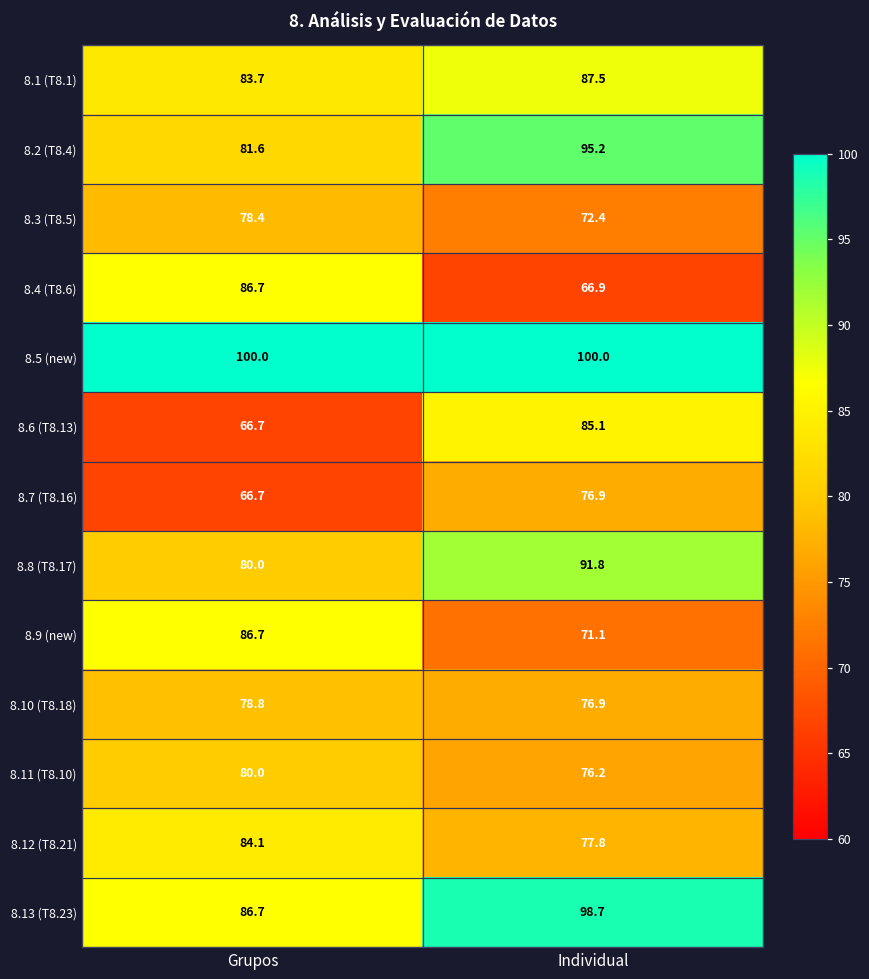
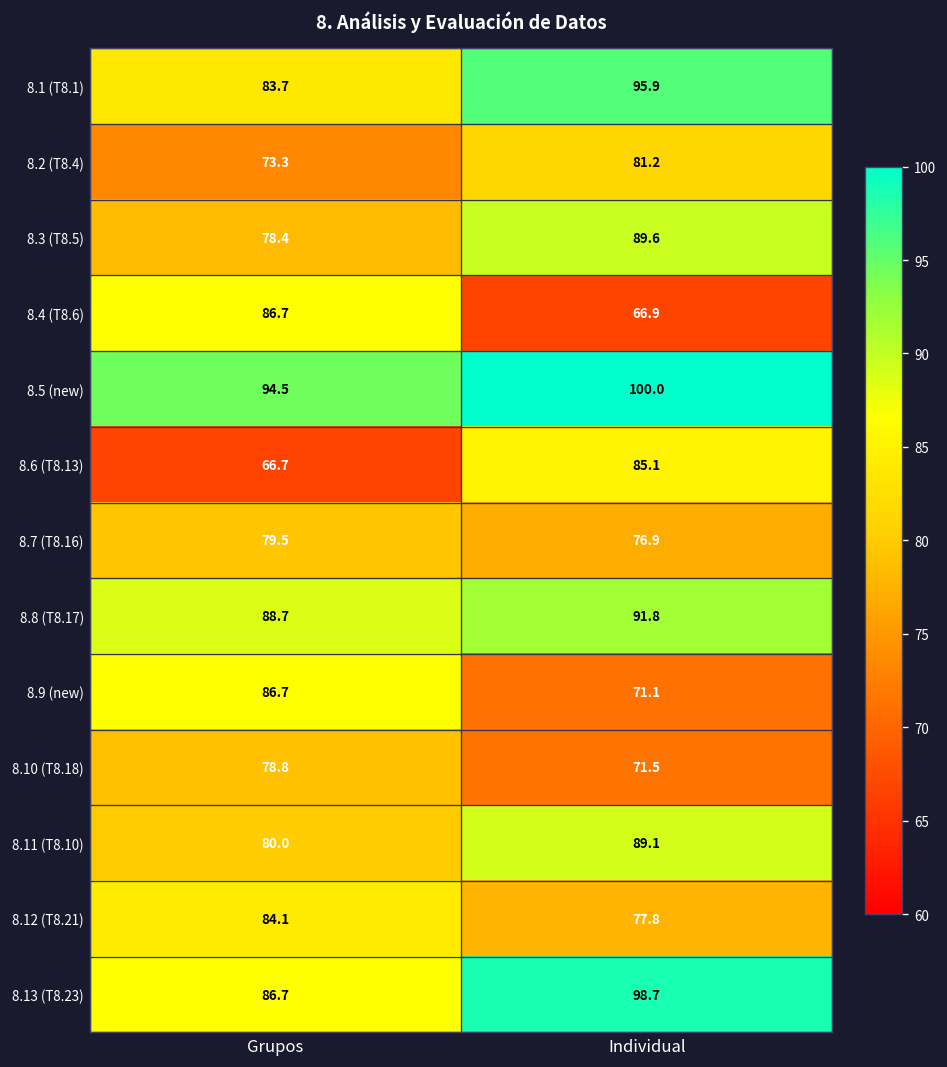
  {
    "8.1 (T8.1)": {
      "Grupos": 83.7,
-     "Individual": 87.5
+     "Individual": 95.9
    },
    "8.2 (T8.4)": {
-     "Grupos": 81.6,
-     "Individual": 95.2
+     "Grupos": 73.3,
+     "Individual": 81.2
    },
    "8.3 (T8.5)": {
      "Grupos": 78.4,
-     "Individual": 72.4
+     "Individual": 89.6
    },
    "8.4 (T8.6)": {
      "Grupos": 86.7,
      "Individual": 66.9
    },
    "8.5 (new)": {
-     "Grupos": 100.0,
+     "Grupos": 94.5,
      "Individual": 100.0
    },
    "8.6 (T8.13)": {
      "Grupos": 66.7,
      "Individual": 85.1
    },
    "8.7 (T8.16)": {
-     "Grupos": 66.7,
+     "Grupos": 79.5,
      "Individual": 76.9
    },
    "8.8 (T8.17)": {
-     "Grupos": 80.0,
+     "Grupos": 88.7,
      "Individual": 91.8
    },
    "8.9 (new)": {
      "Grupos": 86.7,
      "Individual": 71.1
    },
    "8.10 (T8.18)": {
      "Grupos": 78.8,
-     "Individual": 76.9
+     "Individual": 71.5
    },
    "8.11 (T8.10)": {
      "Grupos": 80.0,
-     "Individual": 76.2
+     "Individual": 89.1
    },
    "8.12 (T8.21)": {
      "Grupos": 84.1,
      "Individual": 77.8
    },
    "8.13 (T8.23)": {
      "Grupos": 86.7,
      "Individual": 98.7
    }
  }
